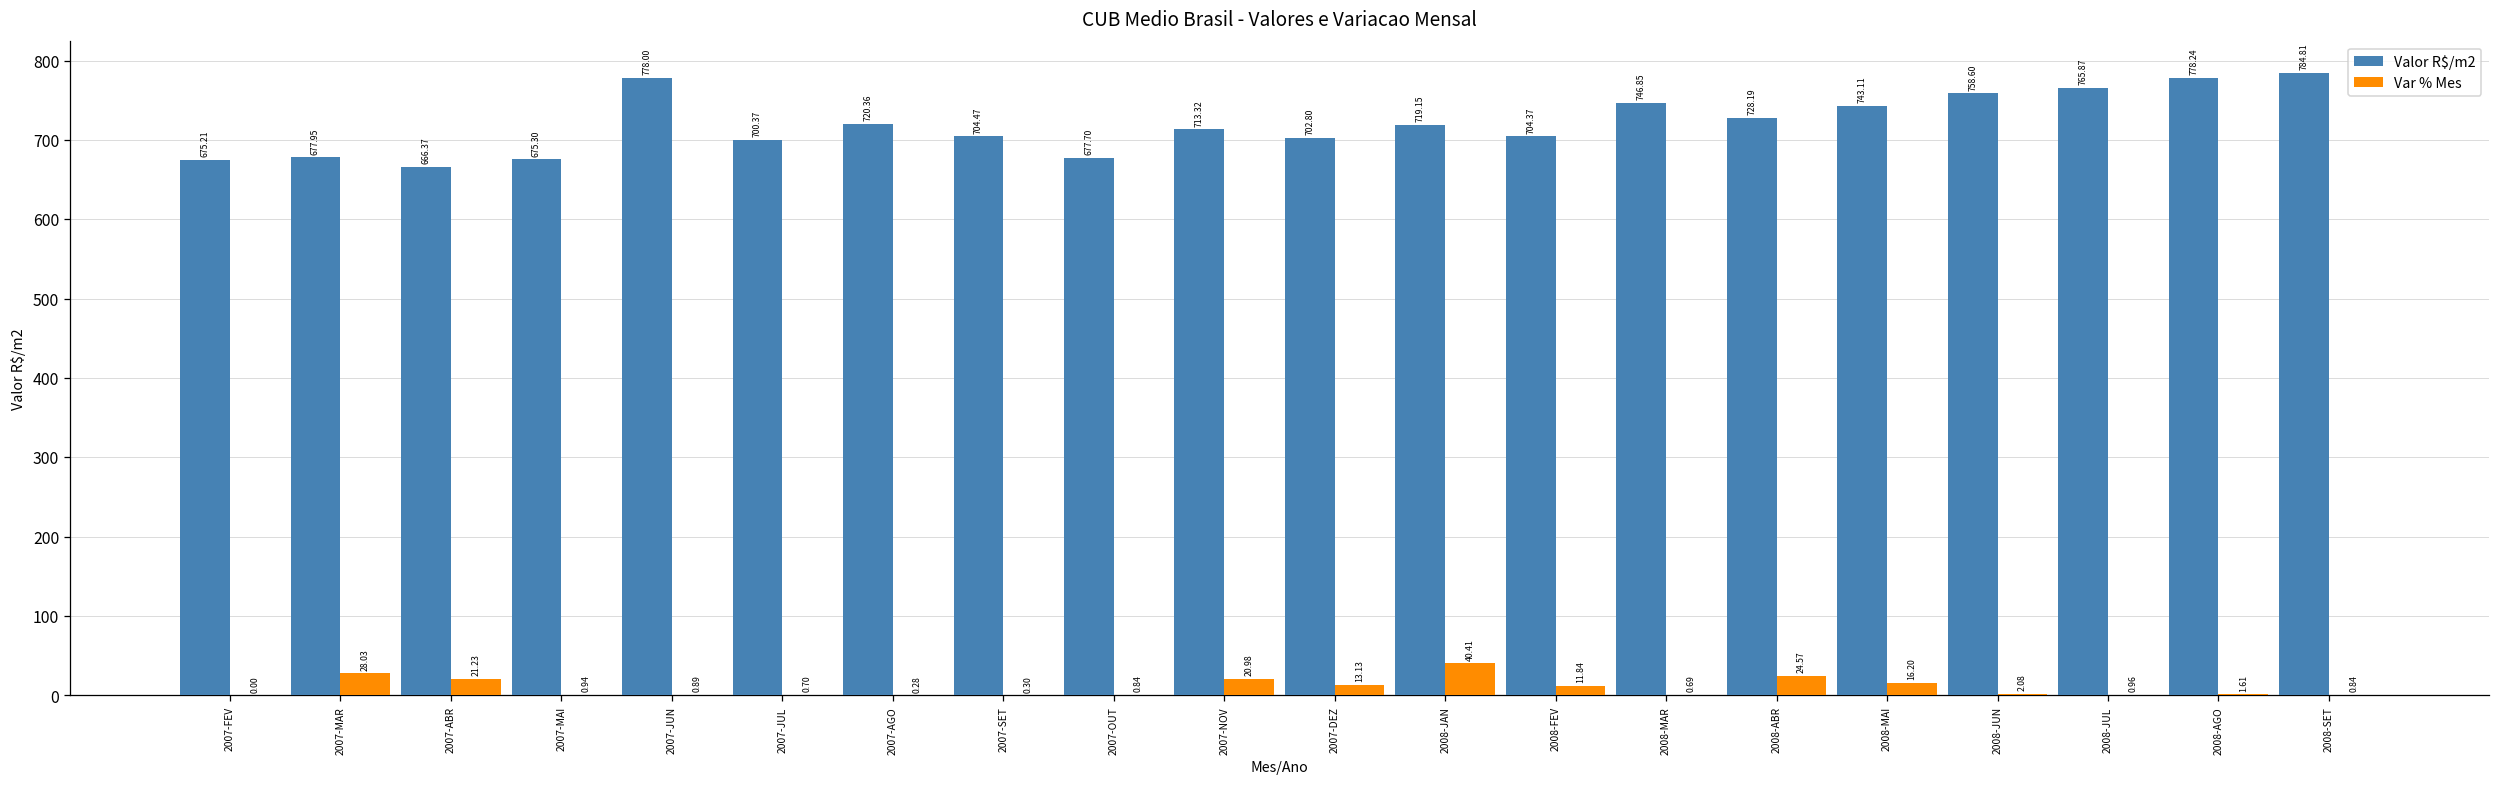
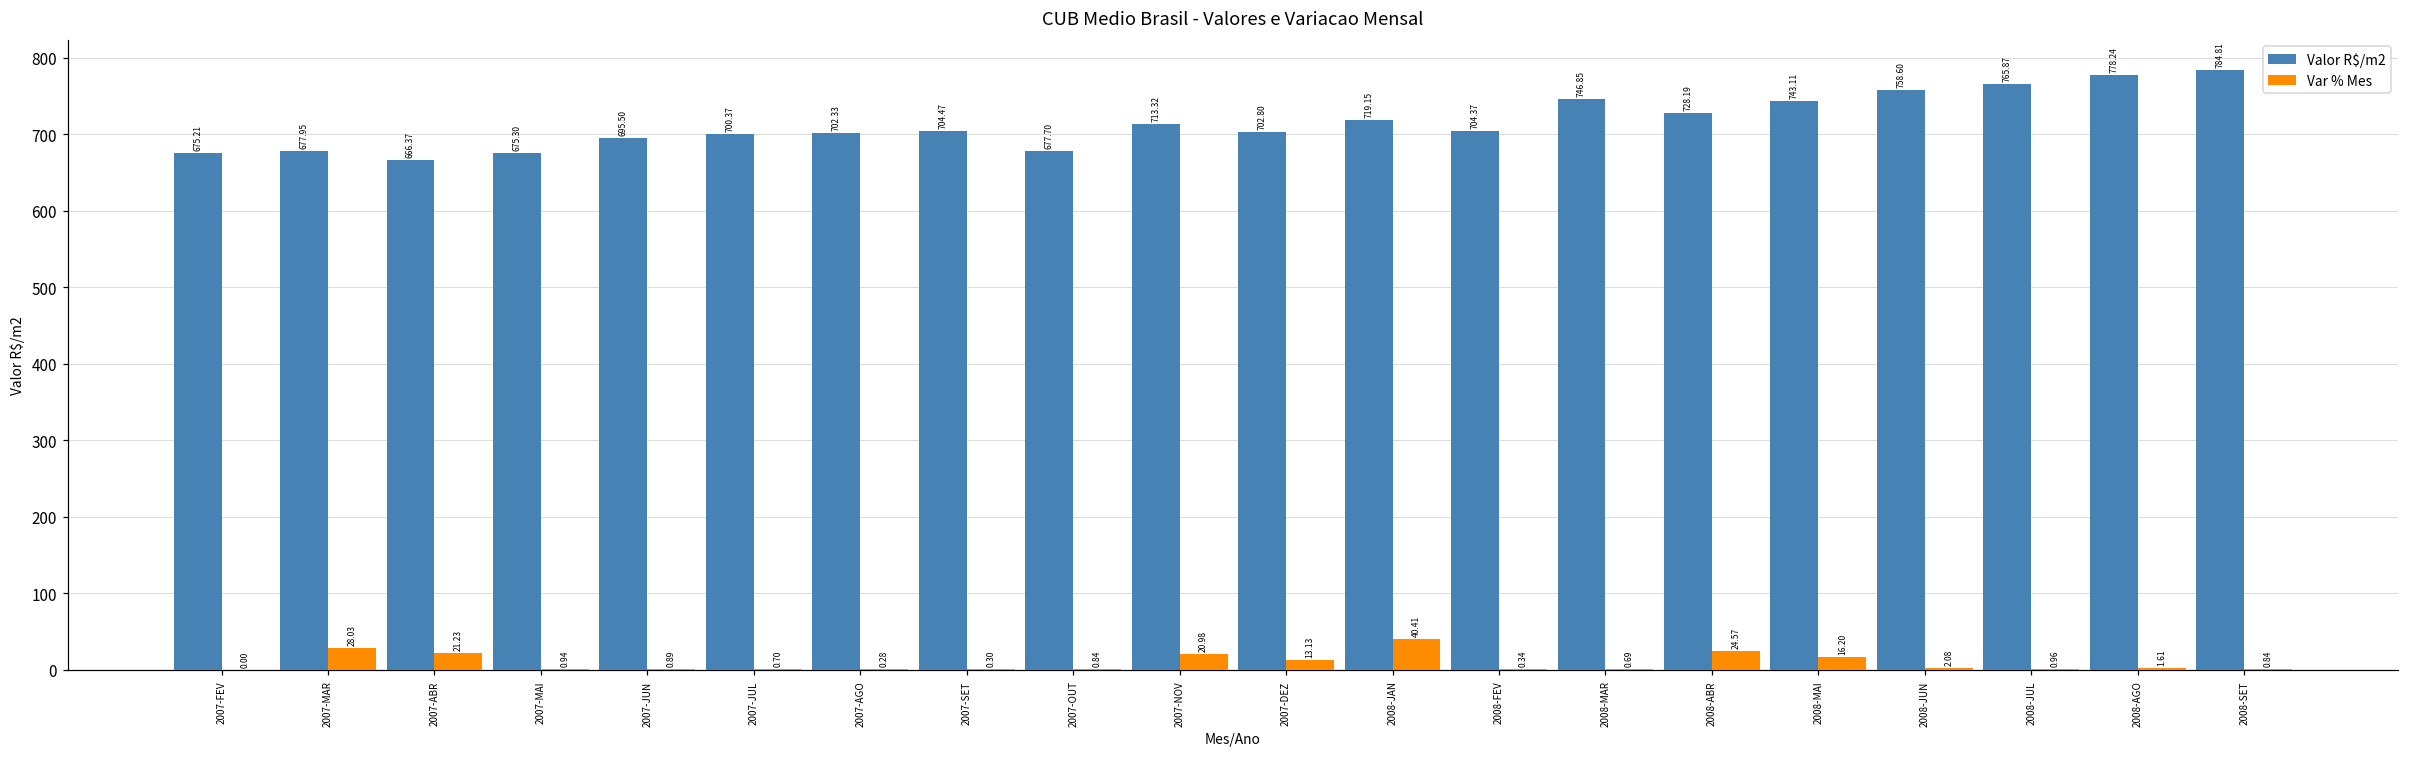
  {
    "Valor R$/m2": {
      "2007-FEV": 675.21,
      "2007-MAR": 677.95,
      "2007-ABR": 666.37,
      "2007-MAI": 675.30,
-     "2007-JUN": 778.00,
+     "2007-JUN": 695.50,
      "2007-JUL": 700.37,
-     "2007-AGO": 720.36,
+     "2007-AGO": 702.33,
      "2007-SET": 704.47,
      "2007-OUT": 677.70,
      "2007-NOV": 713.32,
      "2007-DEZ": 702.80,
      "2008-JAN": 719.15,
      "2008-FEV": 704.37,
      "2008-MAR": 746.85,
      "2008-ABR": 728.19,
      "2008-MAI": 743.11,
      "2008-JUN": 758.60,
      "2008-JUL": 765.87,
      "2008-AGO": 778.24,
      "2008-SET": 784.81
    },
    "Var % Mes": {
      "2007-FEV": 0.00,
      "2007-MAR": 28.03,
      "2007-ABR": 21.23,
      "2007-MAI": 0.94,
      "2007-JUN": 0.89,
      "2007-JUL": 0.70,
      "2007-AGO": 0.28,
      "2007-SET": 0.30,
      "2007-OUT": 0.84,
      "2007-NOV": 20.98,
      "2007-DEZ": 13.13,
      "2008-JAN": 40.41,
-     "2008-FEV": 11.84,
+     "2008-FEV": 0.34,
      "2008-MAR": 0.69,
      "2008-ABR": 24.57,
      "2008-MAI": 16.20,
      "2008-JUN": 2.08,
      "2008-JUL": 0.96,
      "2008-AGO": 1.61,
      "2008-SET": 0.84
    }
  }
